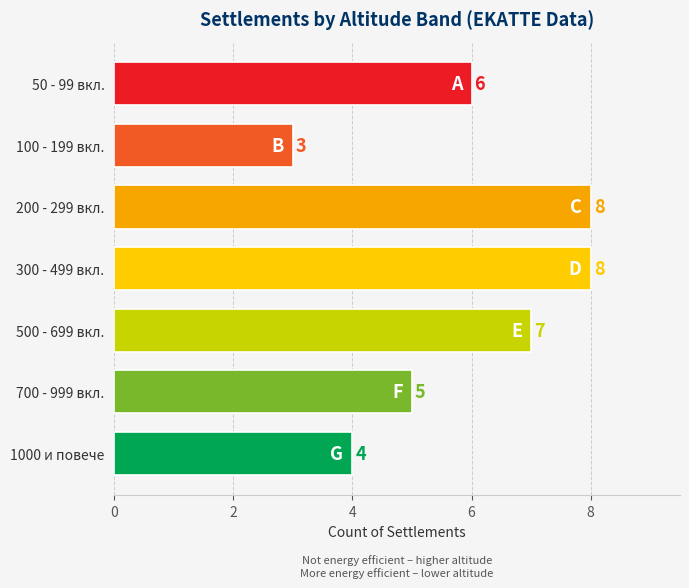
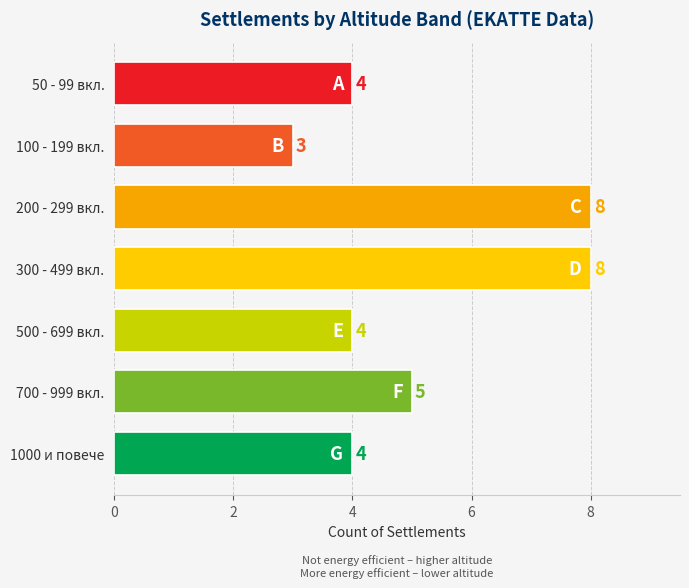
  {
-   "50 - 99 вкл.": 6,
+   "50 - 99 вкл.": 4,
    "100 - 199 вкл.": 3,
    "200 - 299 вкл.": 8,
    "300 - 499 вкл.": 8,
-   "500 - 699 вкл.": 7,
+   "500 - 699 вкл.": 4,
    "700 - 999 вкл.": 5,
    "1000 и повече": 4
  }
